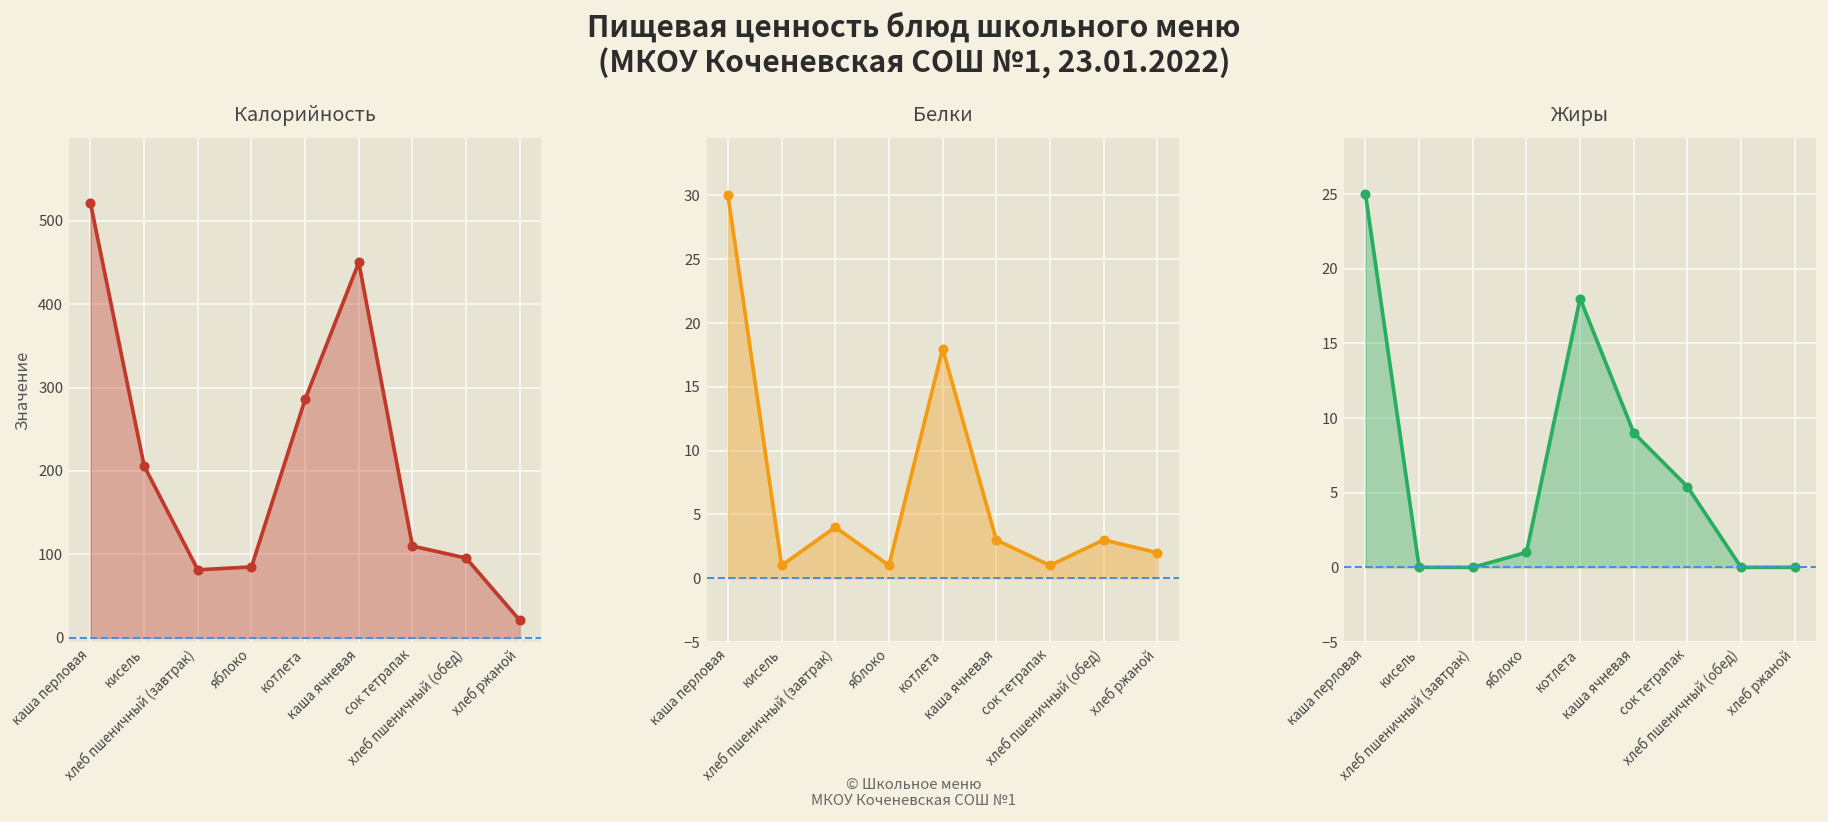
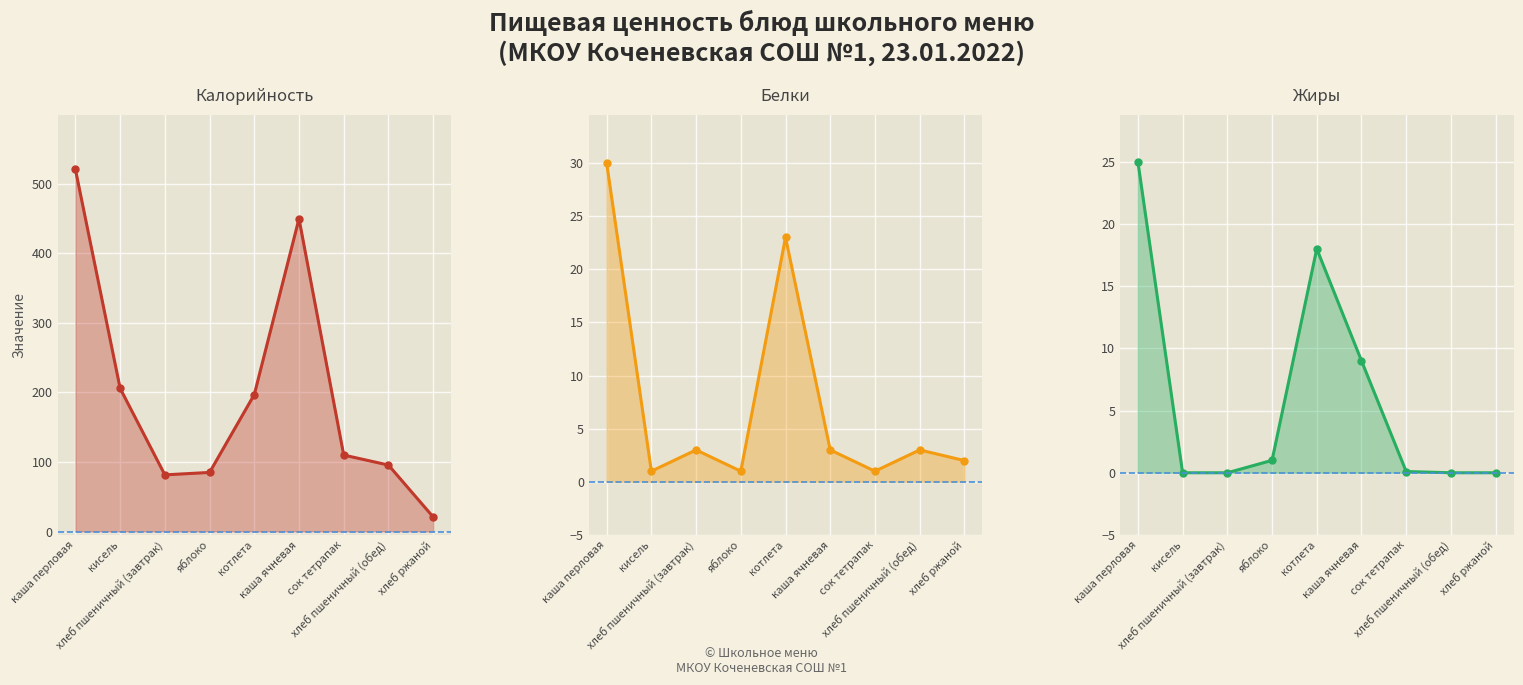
  {
    "Калорийность": {
      "каша перловая": 520,
      "кисель": 210,
      "хлеб пшеничный (завтрак)": 80,
      "яблоко": 90,
-     "котлета": 290,
+     "котлета": 200,
      "каша ячневая": 450,
      "сок тетрапак": 110,
      "хлеб пшеничный (обед)": 100,
      "хлеб ржаной": 20
    },
    "Белки": {
      "каша перловая": 30,
      "кисель": 1,
-     "хлеб пшеничный (завтрак)": 4,
+     "хлеб пшеничный (завтрак)": 3,
      "яблоко": 1,
-     "котлета": 18,
+     "котлета": 23,
      "каша ячневая": 3,
      "сок тетрапак": 1,
      "хлеб пшеничный (обед)": 3,
      "хлеб ржаной": 2
    },
    "Жиры": {
      "каша перловая": 25.0,
      "кисель": 0.0,
      "хлеб пшеничный (завтрак)": 0.0,
      "яблоко": 1.0,
      "котлета": 18.0,
      "каша ячневая": 9.0,
-     "сок тетрапак": 5.4,
+     "сок тетрапак": 0.1,
      "хлеб пшеничный (обед)": 0.0,
      "хлеб ржаной": 0.0
    }
  }
